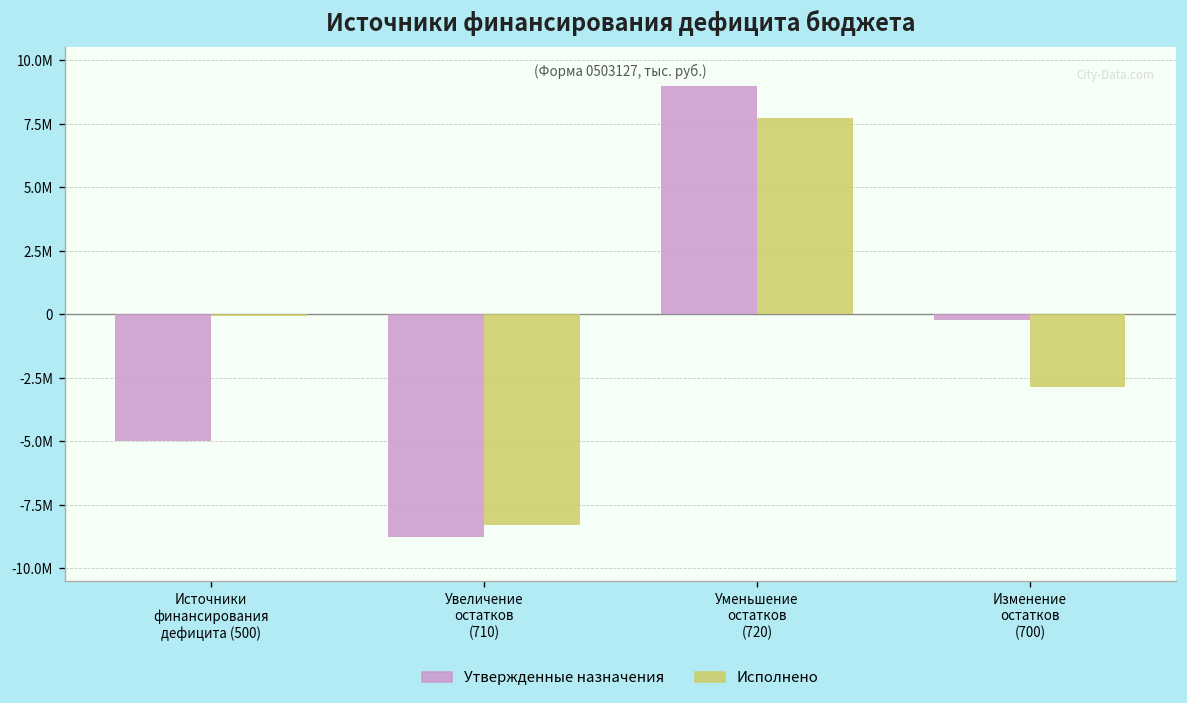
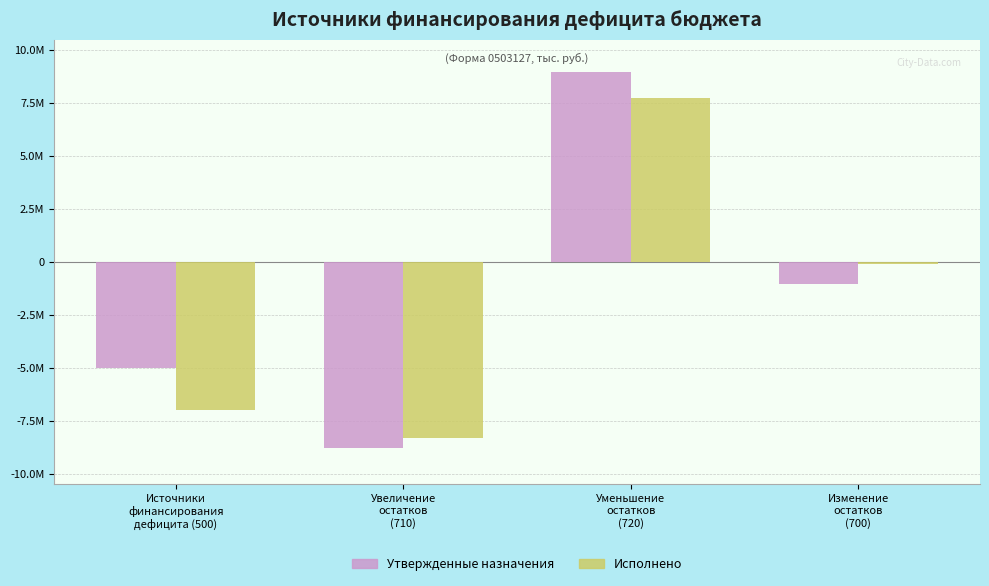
  {
    "Утвержденные назначения": {
      "Источники финансирования дефицита (500)": -5000000,
      "Увеличение остатков (710)": -8800000,
-     "Изменение остатков (700)": -200000
+     "Изменение остатков (700)": -1000000
    },
    "Исполнено": {
-     "Источники финансирования дефицита (500)": -100000,
+     "Источники финансирования дефицита (500)": -7000000,
      "Увеличение остатков (710)": -8300000,
      "Уменьшение остатков (720)": 7700000,
-     "Изменение остатков (700)": -2900000
+     "Изменение остатков (700)": -100000
    }
  }
